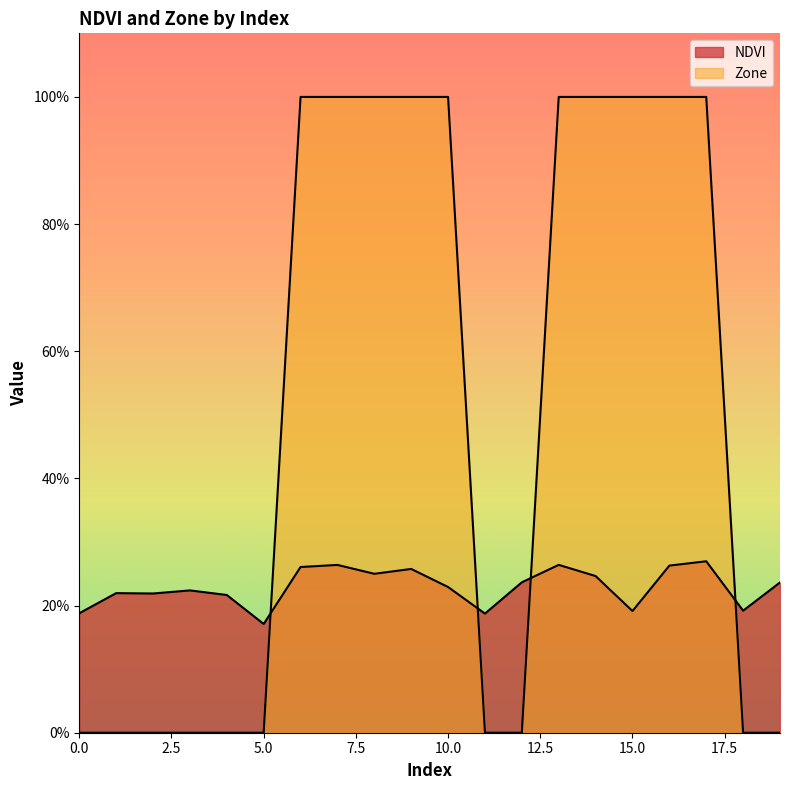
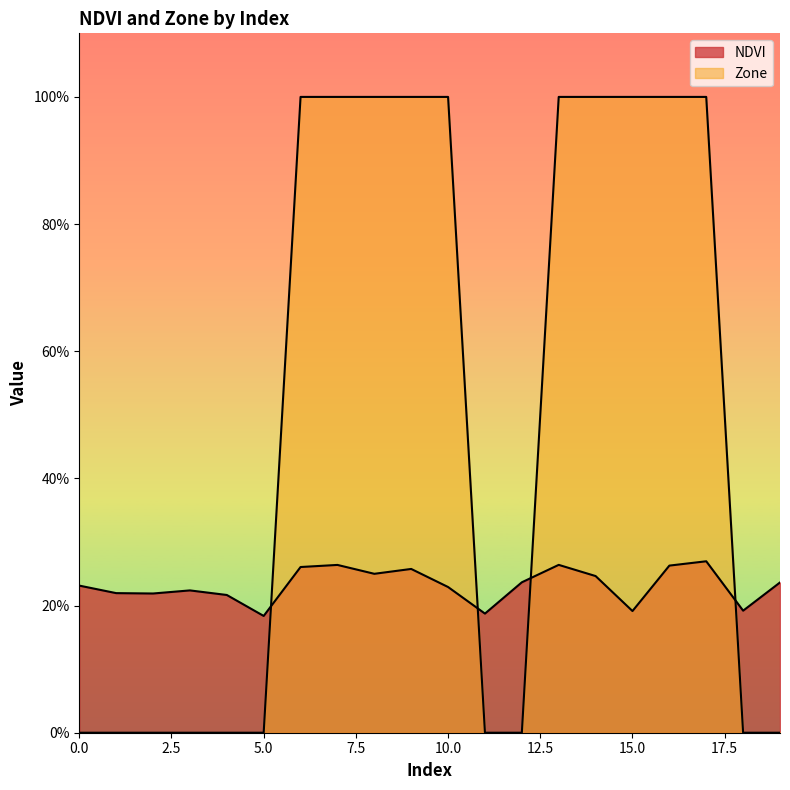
  {
    "NDVI": {
-     "0.0": "19%",
-     "5.0": "17%",
+     "0.0": "23%",
+     "5.0": "18%",
      "10.0": "23%",
      "15.0": "19%"
    },
    "Zone": {
      "0.0": "0%",
      "5.0": "0%",
      "10.0": "100%",
      "15.0": "100%"
    }
  }
